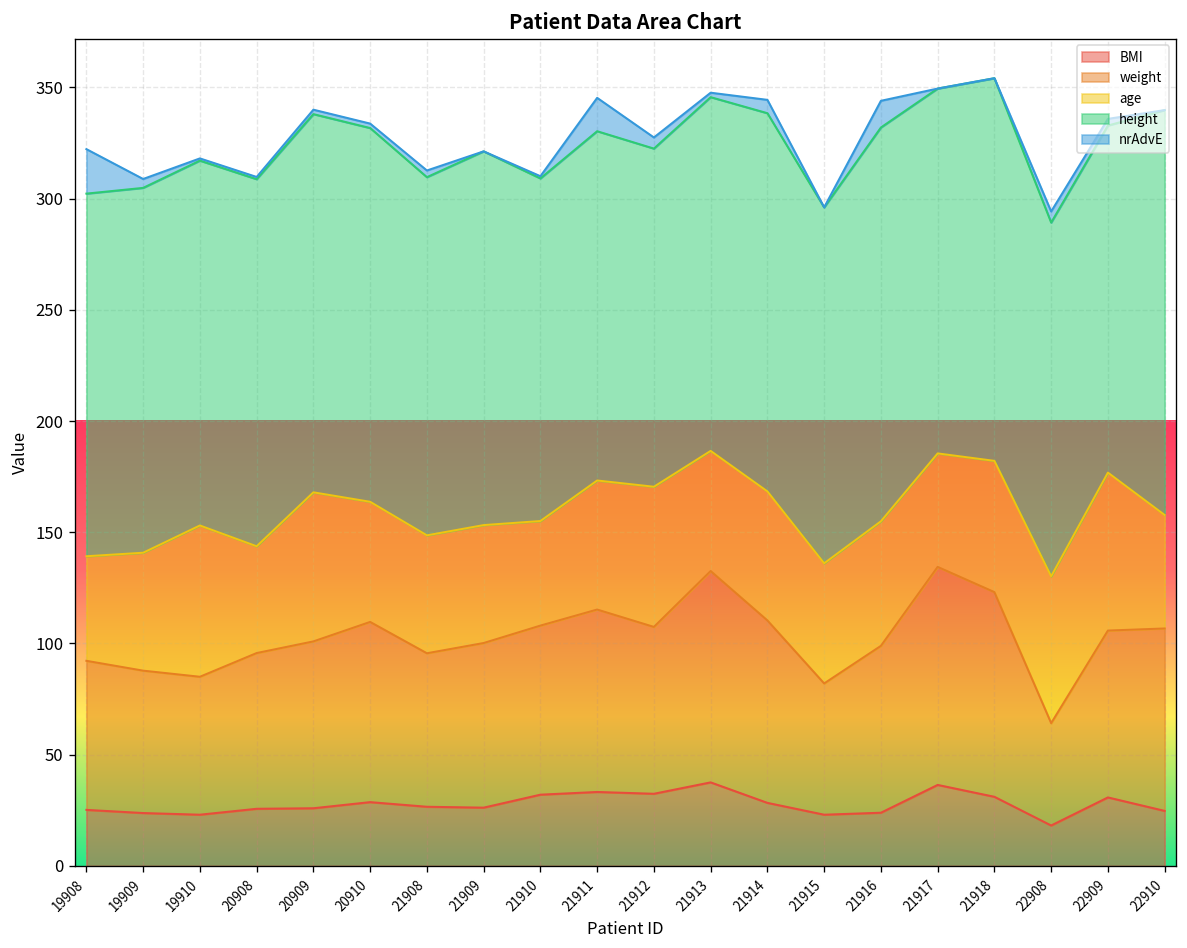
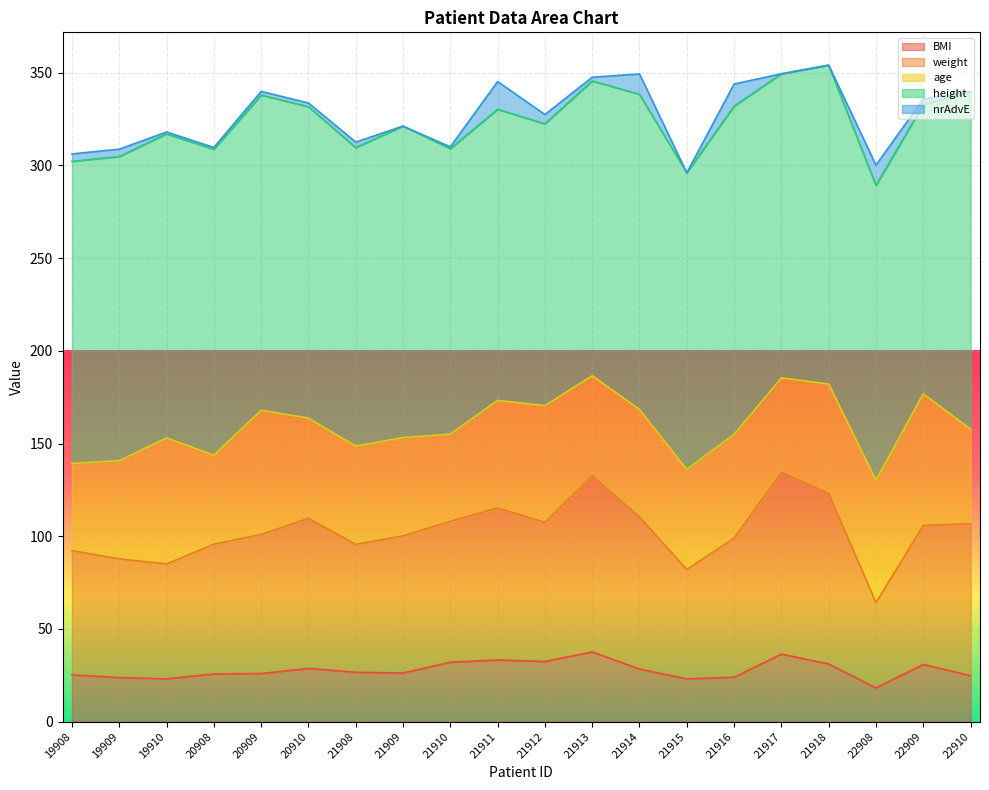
  {
    "height": {
      "19908": 163,
      "19909": 164,
      "20909": 170,
      "20910": 168,
      "21908": 161,
      "21911": 157,
      "21912": 152,
      "21913": 159,
      "21914": 170,
      "21916": 177,
      "22908": 159
    },
    "nrAdvE": {
-     "19908": 20,
+     "19908": 4,
      "19909": 4,
      "20909": 2,
      "20910": 2,
      "21908": 3,
      "21911": 15,
      "21912": 5,
      "21913": 2,
-     "21914": 6,
+     "21914": 11,
      "21916": 12,
-     "22908": 5
+     "22908": 11
    }
  }
